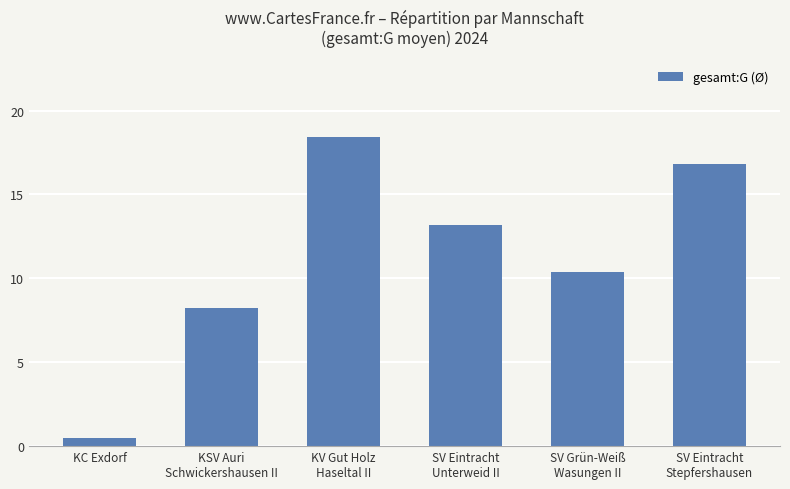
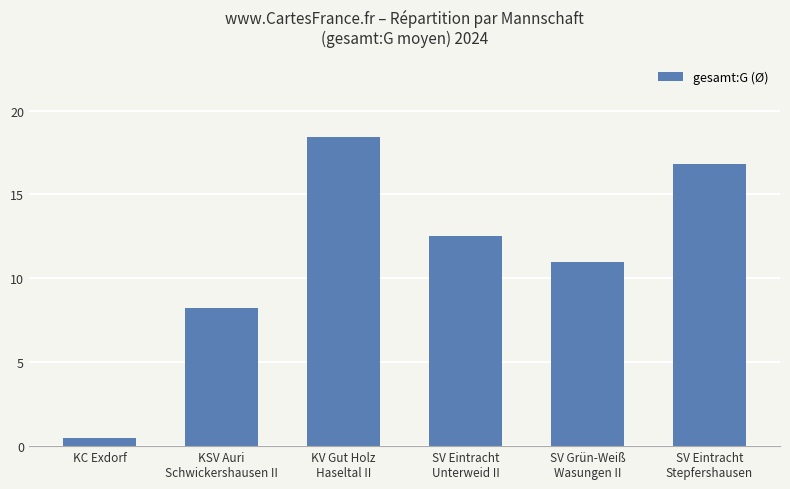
  {
    "KC Exdorf": 0.5,
    "KSV Auri Schwickershausen II": 8.3,
    "KV Gut Holz Haseltal II": 18.4,
-   "SV Eintracht Unterweid II": 13.2,
-   "SV Grün-Weiß Wasungen II": 10.4,
+   "SV Eintracht Unterweid II": 12.5,
+   "SV Grün-Weiß Wasungen II": 11.0,
    "SV Eintracht Stepfershausen": 16.8
  }
